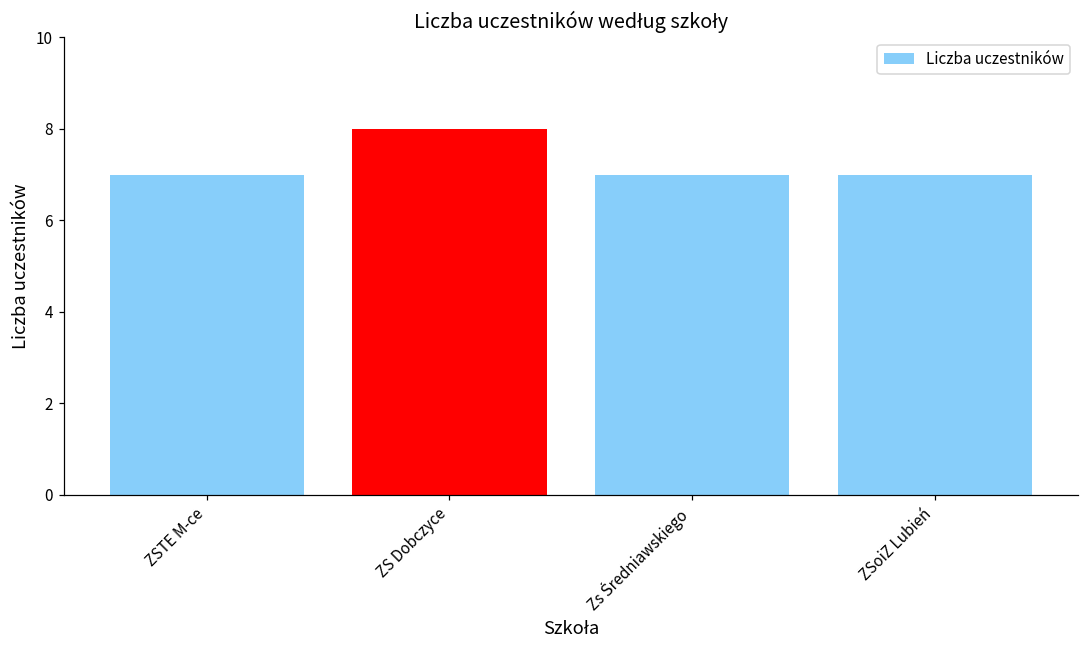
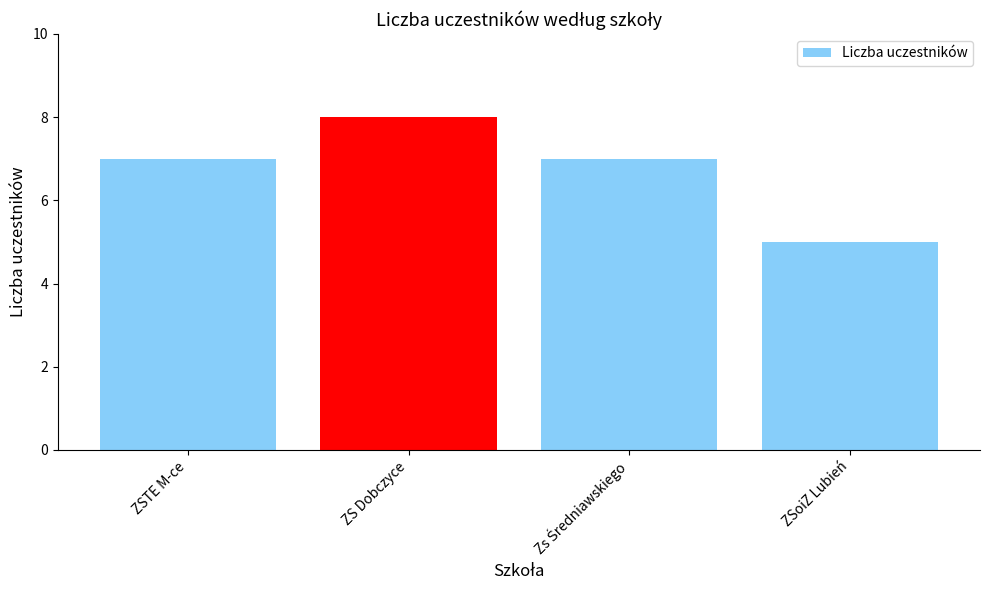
  {
    "ZSTE M-ce": 7,
    "ZS Dobczyce": 8,
    "Zs Średniawskiego": 7,
-   "ZSoiZ Lubień": 7
+   "ZSoiZ Lubień": 5
  }
